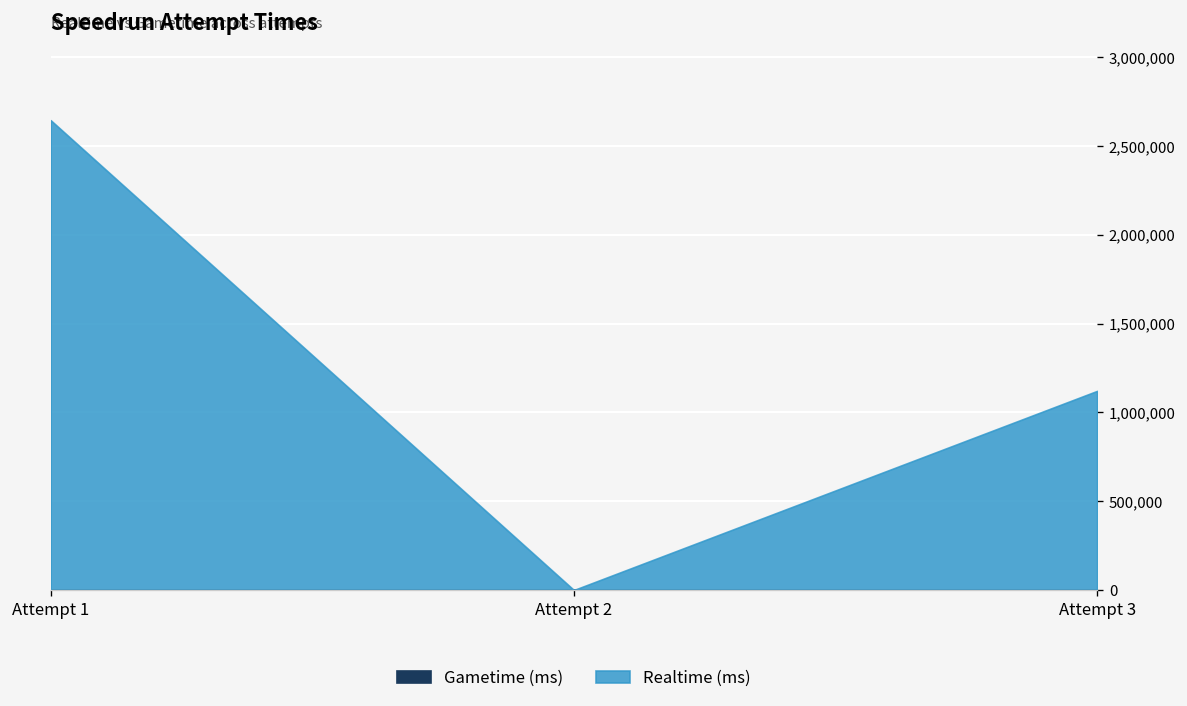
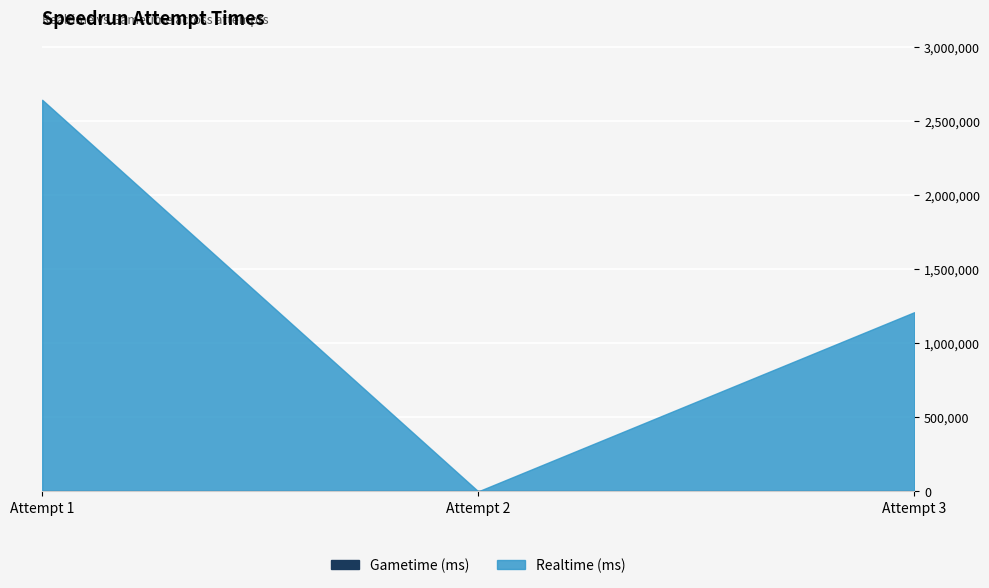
  {
    "Gametime (ms)": {
      "Attempt 1": "0",
      "Attempt 3": "0"
    },
    "Realtime (ms)": {
      "Attempt 1": "2,650,000",
-     "Attempt 3": "1,120,000"
+     "Attempt 3": "1,210,000"
    }
  }
